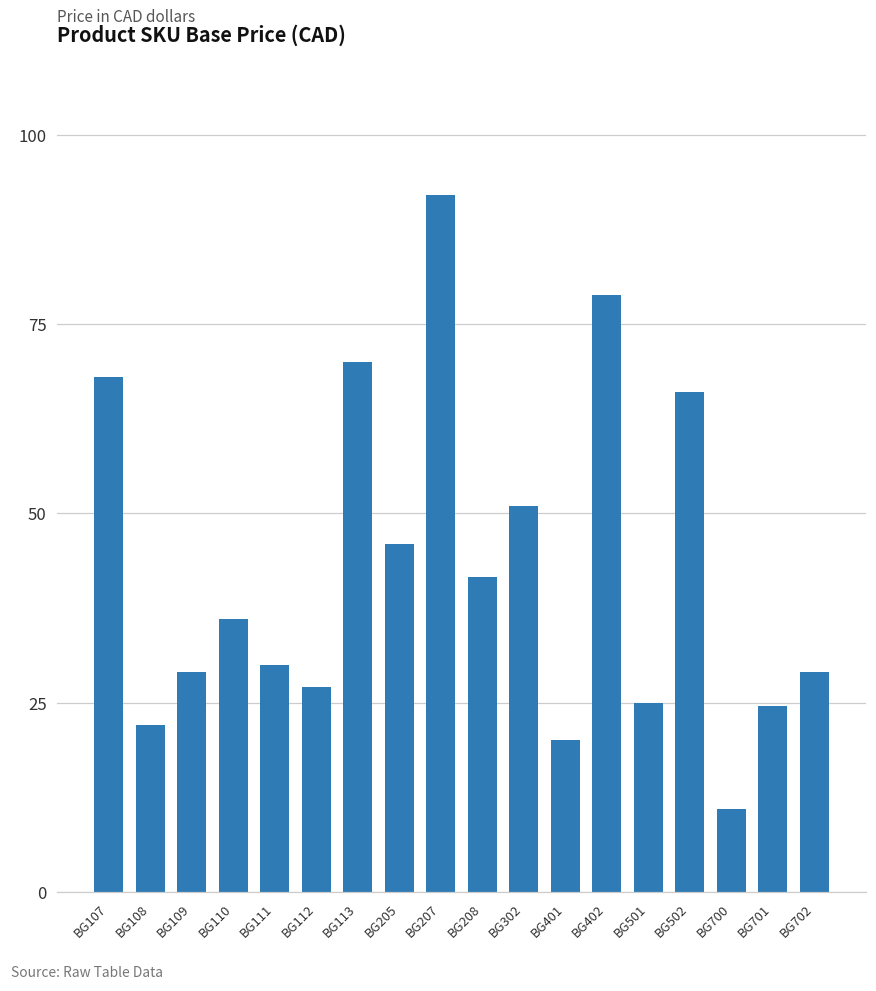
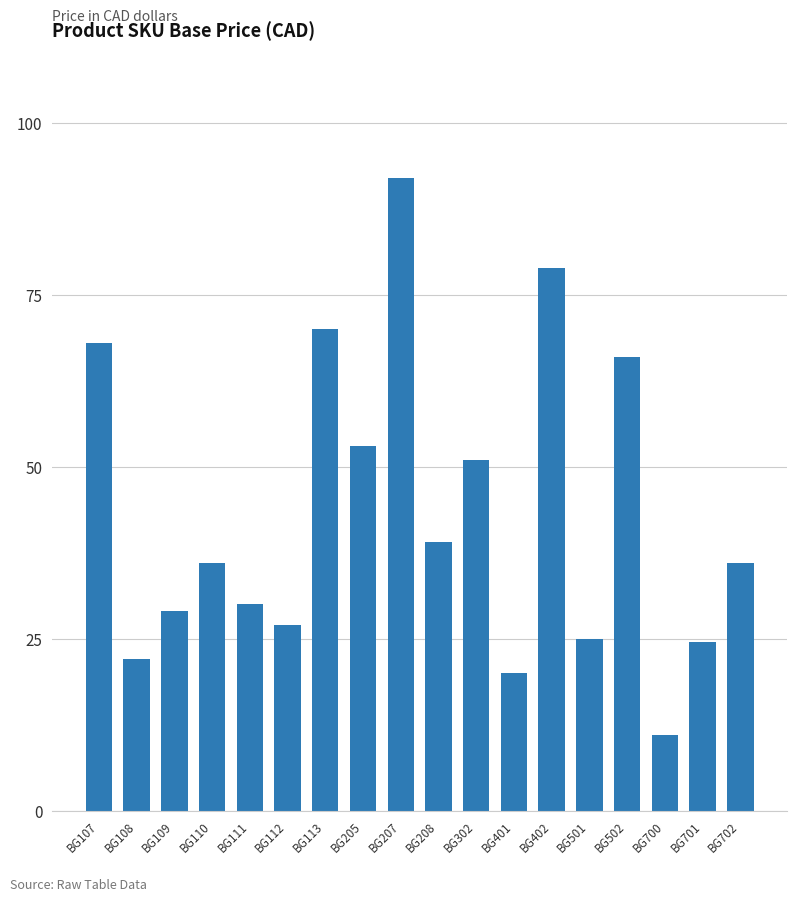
  {
    "BG107": 68,
    "BG108": 22,
    "BG109": 29,
    "BG110": 36,
    "BG111": 30,
    "BG112": 27,
    "BG113": 70,
-   "BG205": 46,
+   "BG205": 53,
    "BG207": 92,
-   "BG208": 42,
+   "BG208": 39,
    "BG302": 51,
    "BG401": 20,
    "BG402": 79,
    "BG501": 25,
    "BG502": 66,
    "BG700": 11,
    "BG701": 25,
-   "BG702": 29
+   "BG702": 36
  }
